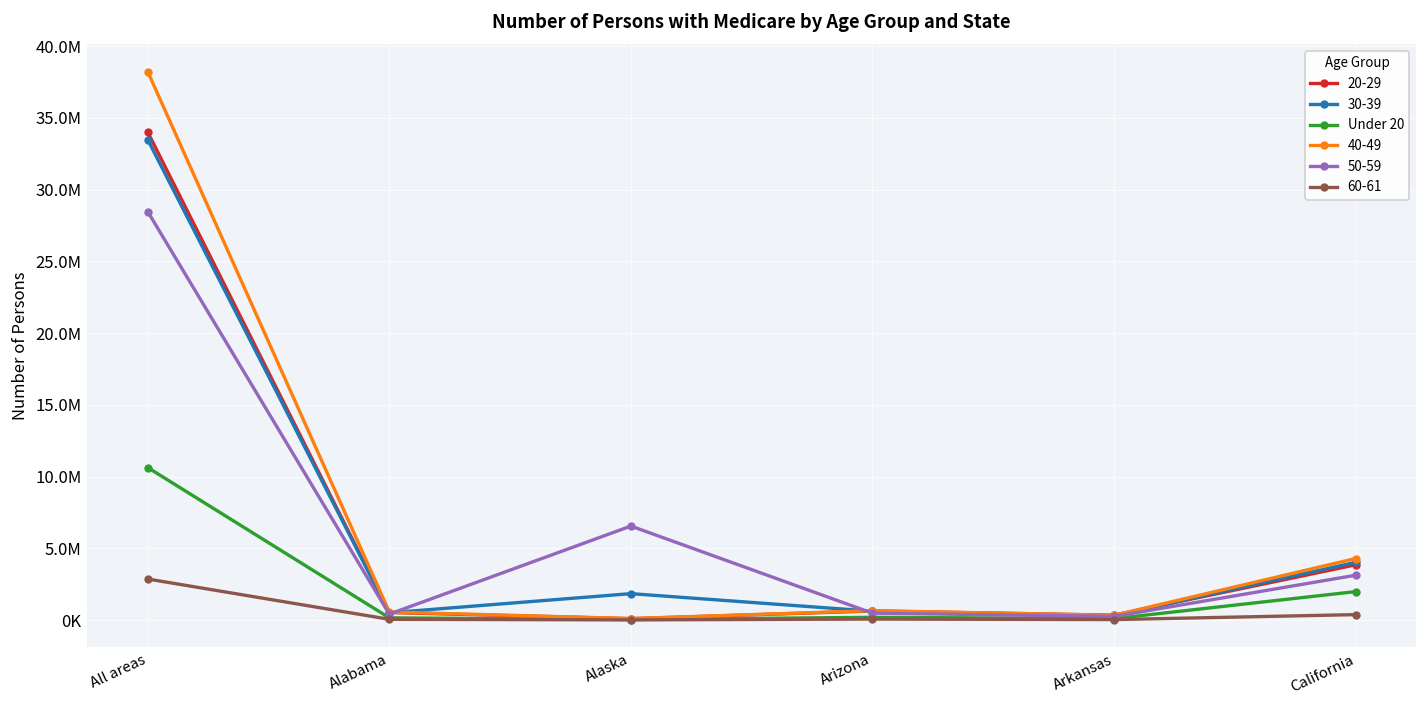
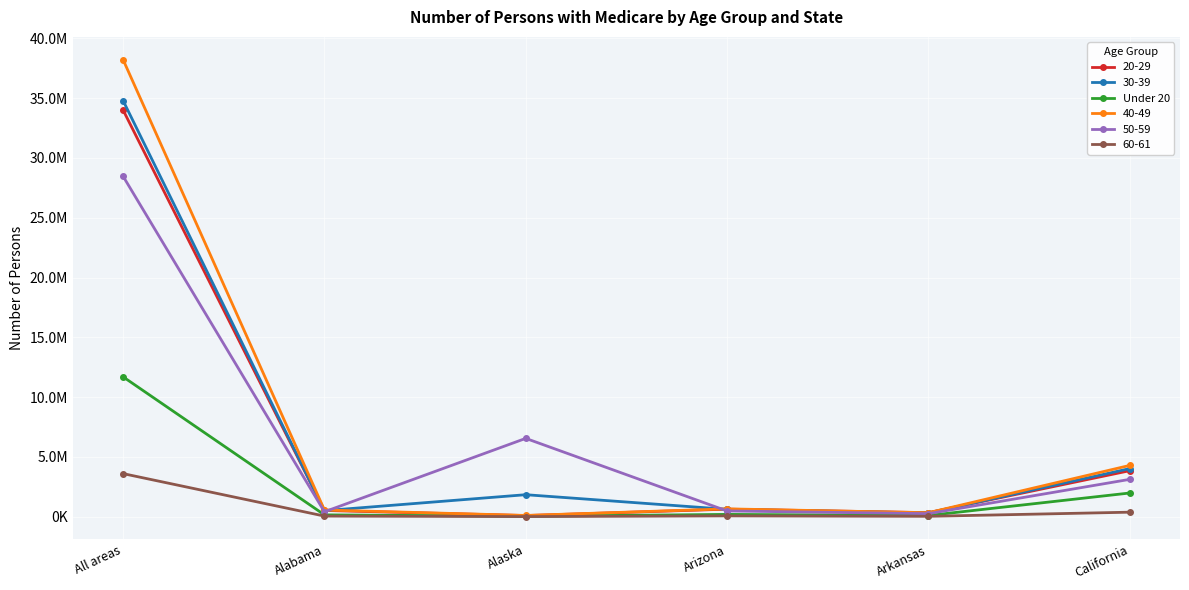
  {
    "20-29": {
      "All areas": 34000000
    },
    "30-39": {
-     "All areas": 33500000,
+     "All areas": 34800000,
      "Alaska": 1800000
    },
    "Under 20": {
-     "All areas": 10600000,
+     "All areas": 11700000,
      "California": 2000000
    },
    "40-49": {
      "All areas": 38200000,
      "California": 4300000
    },
    "50-59": {
      "All areas": 28500000,
      "Alaska": 6500000,
      "California": 3100000
    },
    "60-61": {
-     "All areas": 2900000,
+     "All areas": 3600000,
      "California": 400000
    }
  }
